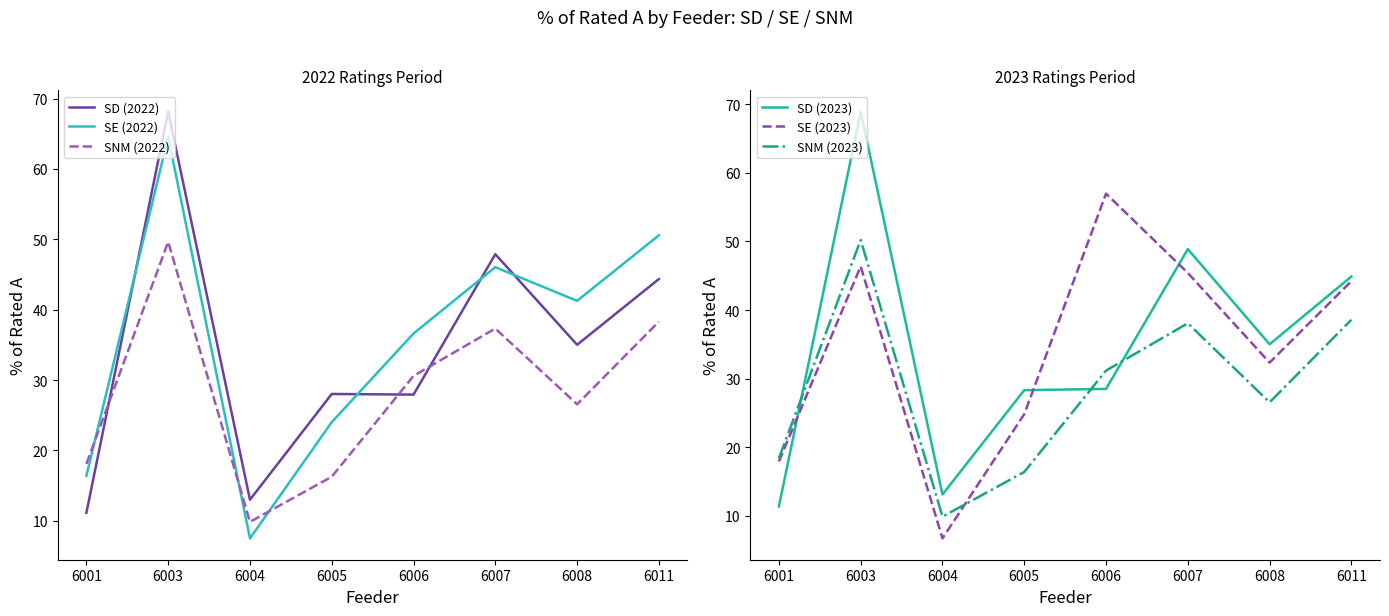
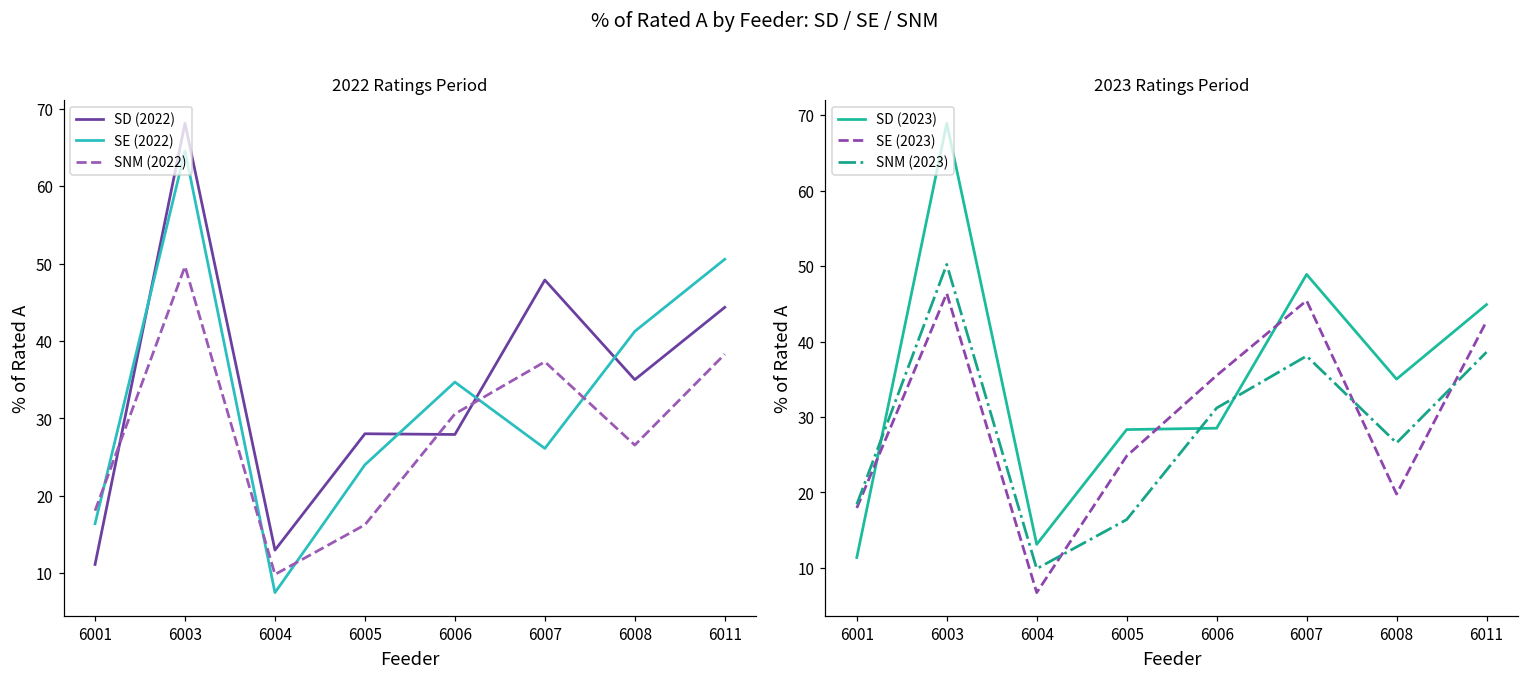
  {
    "2022 Ratings Period": {
      "SE (2022)": {
        "6001": 16,
        "6004": 7,
        "6005": 24,
-       "6006": 37,
-       "6007": 46,
+       "6006": 35,
+       "6007": 26,
        "6008": 41,
        "6011": 51
      }
    },
    "2023 Ratings Period": {
      "SE (2023)": {
        "6001": 18,
        "6003": 46,
        "6004": 7,
        "6005": 25,
-       "6006": 57,
+       "6006": 35,
        "6007": 45,
-       "6008": 32,
-       "6011": 44
+       "6008": 20,
+       "6011": 43
      }
    }
  }
